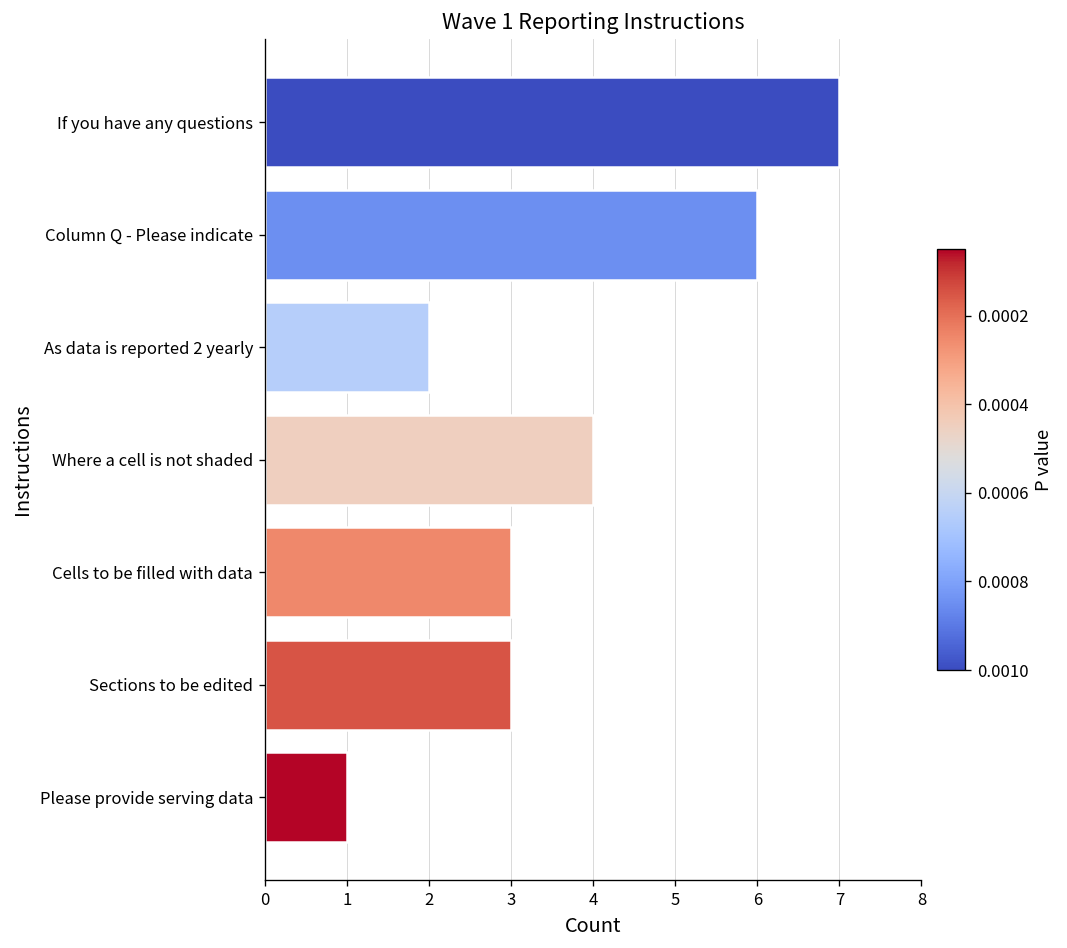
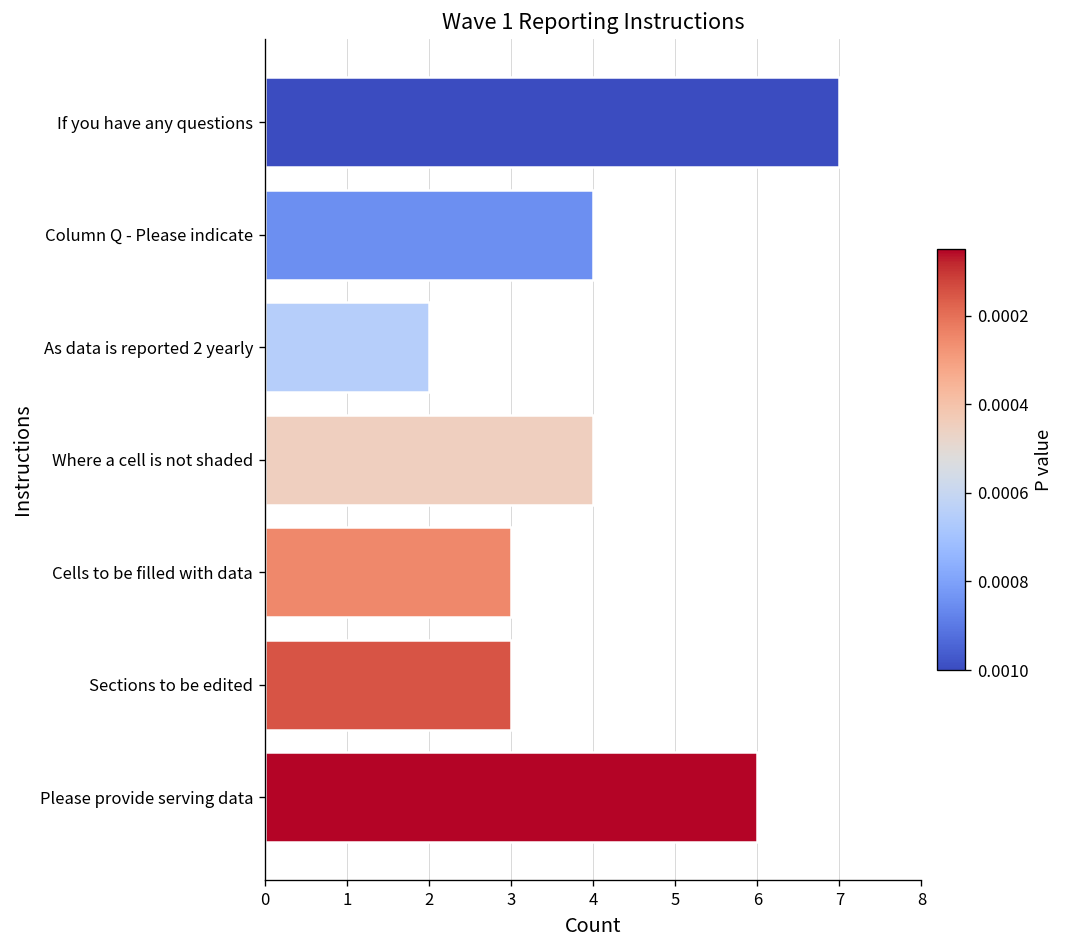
  {
    "If you have any questions": 7,
-   "Column Q - Please indicate": 6,
+   "Column Q - Please indicate": 4,
    "As data is reported 2 yearly": 2,
    "Where a cell is not shaded": 4,
    "Cells to be filled with data": 3,
    "Sections to be edited": 3,
-   "Please provide serving data": 1
+   "Please provide serving data": 6
  }
